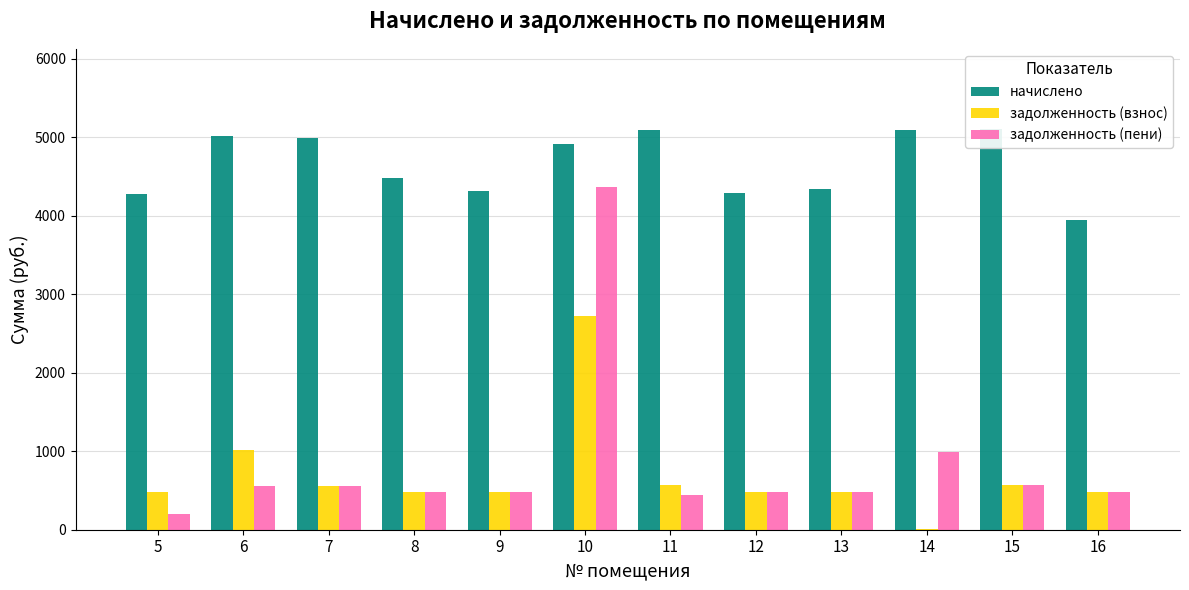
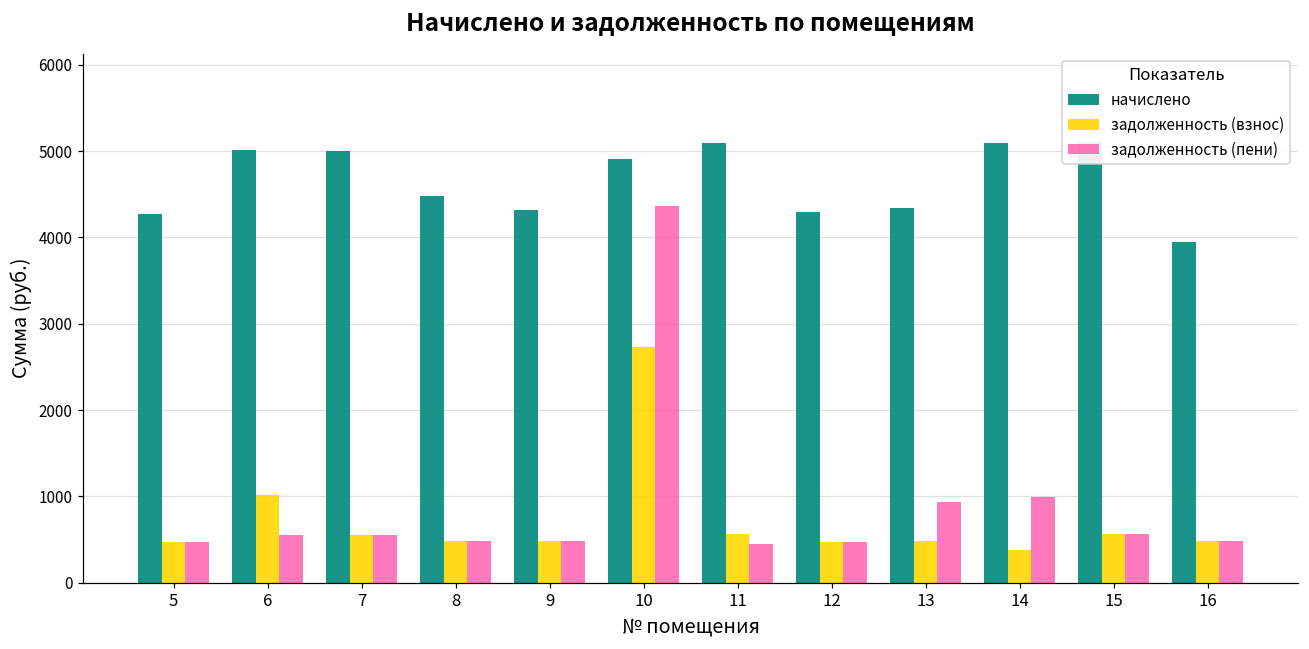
  {
    "начислено": {
      "5": 4300,
      "6": 5000,
      "7": 5000,
      "8": 4500,
      "9": 4300,
      "10": 4900,
      "11": 5100,
      "12": 4300,
      "13": 4300,
      "14": 5100,
      "16": 4000
    },
    "задолженность (взнос)": {
      "5": 500,
      "6": 1000,
      "7": 600,
      "8": 500,
      "9": 500,
      "10": 2700,
      "11": 600,
      "12": 500,
      "13": 500,
-     "14": 0,
+     "14": 400,
      "15": 600,
      "16": 500
    },
    "задолженность (пени)": {
-     "5": 200,
+     "5": 500,
      "6": 600,
      "7": 600,
      "8": 500,
      "9": 500,
      "10": 4400,
      "11": 400,
      "12": 500,
-     "13": 500,
+     "13": 900,
      "14": 1000,
      "15": 600,
      "16": 500
    }
  }
